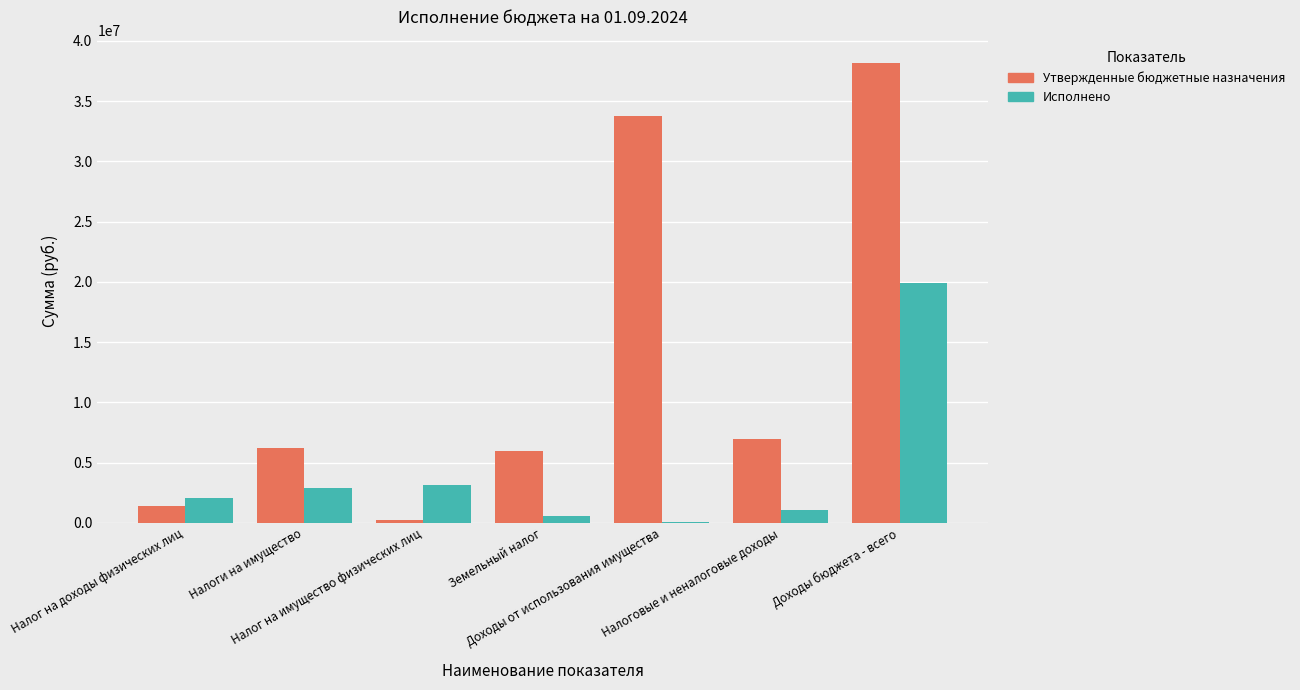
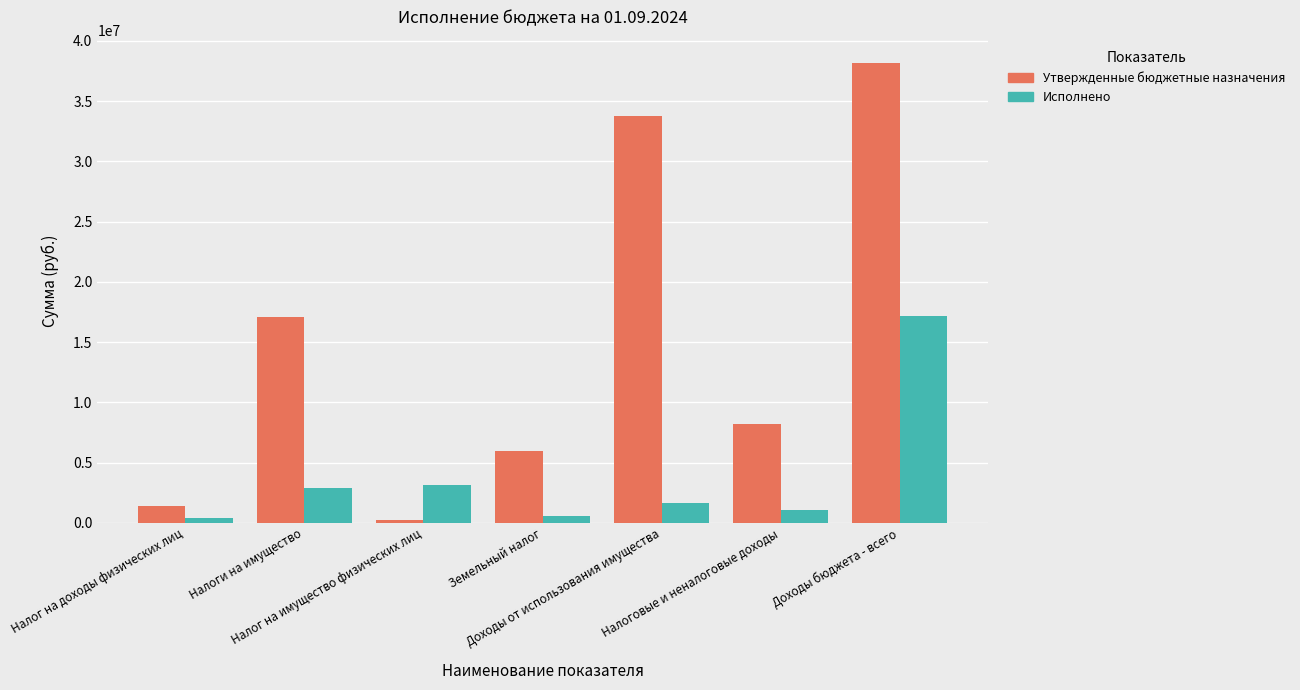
  {
    "Утвержденные бюджетные назначения": {
      "Налог на доходы физических лиц": 1400000,
-     "Налоги на имущество": 6200000,
+     "Налоги на имущество": 17100000,
      "Налог на имущество физических лиц": 300000,
      "Земельный налог": 5900000,
      "Доходы от использования имущества": 33700000,
-     "Налоговые и неналоговые доходы": 6900000,
+     "Налоговые и неналоговые доходы": 8200000,
      "Доходы бюджета - всего": 38200000
    },
    "Исполнено": {
-     "Налог на доходы физических лиц": 2000000,
+     "Налог на доходы физических лиц": 400000,
      "Налоги на имущество": 2800000,
      "Налог на имущество физических лиц": 3200000,
      "Земельный налог": 500000,
-     "Доходы от использования имущества": 100000,
+     "Доходы от использования имущества": 1600000,
      "Налоговые и неналоговые доходы": 1100000,
-     "Доходы бюджета - всего": 19900000
+     "Доходы бюджета - всего": 17200000
    }
  }
